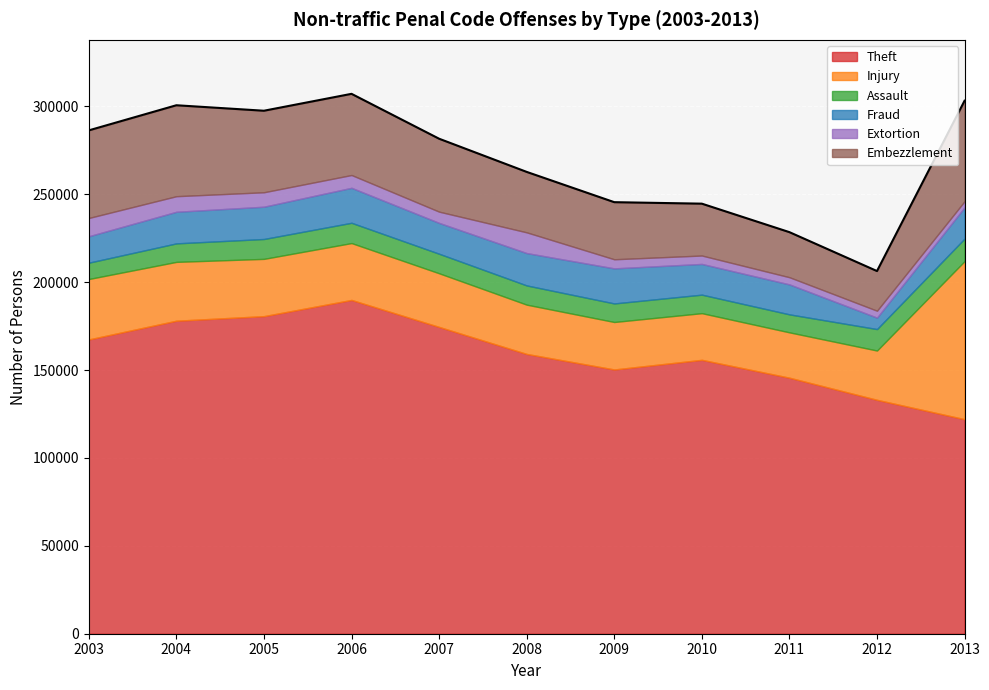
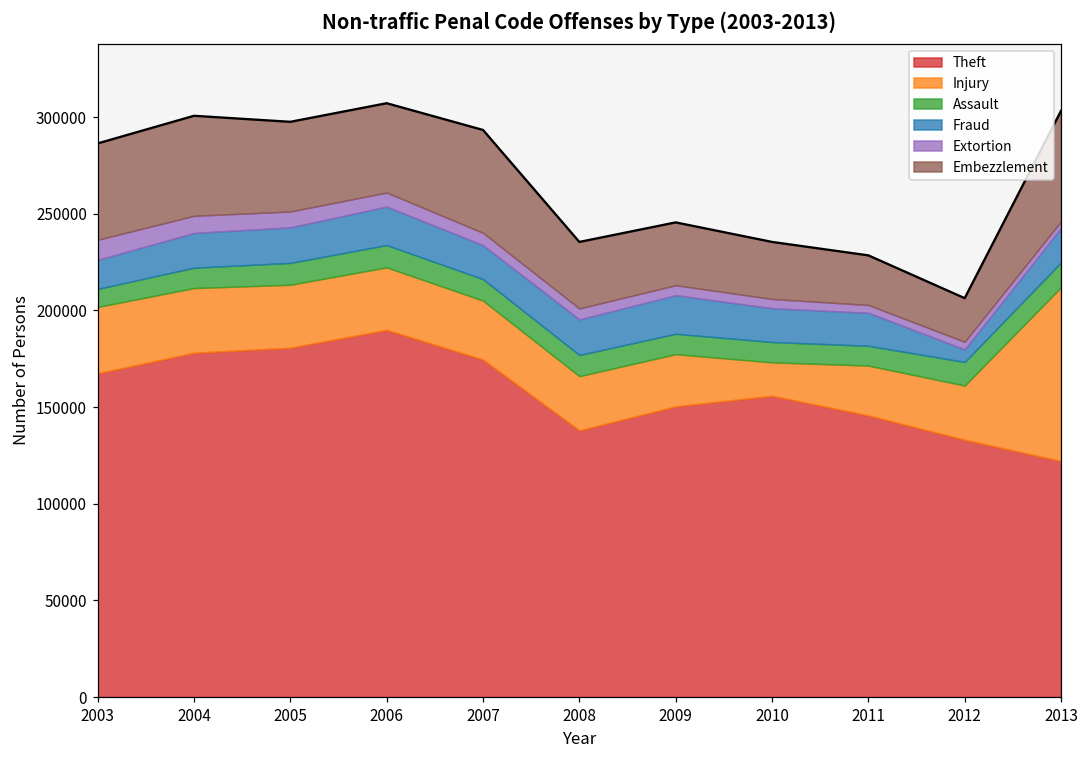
  {
    "Theft": {
      "2003": 167000,
      "2004": 178000,
      "2005": 181000,
      "2006": 190000,
      "2007": 175000,
-     "2008": 159000,
+     "2008": 138000,
      "2009": 150000,
      "2010": 156000,
      "2011": 146000,
      "2012": 133000,
      "2013": 122000
    },
    "Injury": {
      "2003": 34000,
      "2004": 33000,
      "2005": 33000,
      "2006": 32000,
      "2007": 31000,
      "2008": 28000,
      "2009": 27000,
-     "2010": 27000,
+     "2010": 17000,
      "2011": 26000,
      "2012": 28000,
      "2013": 90000
    },
    "Assault": {
      "2003": 9000,
      "2004": 11000,
      "2005": 11000,
      "2006": 12000,
      "2007": 11000,
      "2008": 11000,
      "2009": 11000,
      "2010": 11000,
      "2011": 10000,
      "2012": 12000,
      "2013": 13000
    },
    "Fraud": {
      "2003": 15000,
      "2004": 18000,
      "2005": 18000,
      "2006": 20000,
      "2007": 18000,
      "2008": 18000,
      "2009": 20000,
      "2010": 17000,
      "2011": 17000,
      "2012": 7000,
      "2013": 18000
    },
    "Extortion": {
      "2003": 10000,
      "2004": 9000,
      "2005": 8000,
      "2006": 7000,
      "2007": 6000,
-     "2008": 12000,
+     "2008": 6000,
      "2009": 5000,
      "2010": 5000,
      "2011": 4000,
      "2012": 4000,
      "2013": 3000
    },
    "Embezzlement": {
      "2003": 50000,
      "2004": 52000,
      "2005": 46000,
      "2006": 46000,
-     "2007": 41000,
+     "2007": 53000,
      "2008": 34000,
      "2009": 32000,
      "2010": 30000,
      "2011": 26000,
      "2012": 23000,
      "2013": 57000
    }
  }
